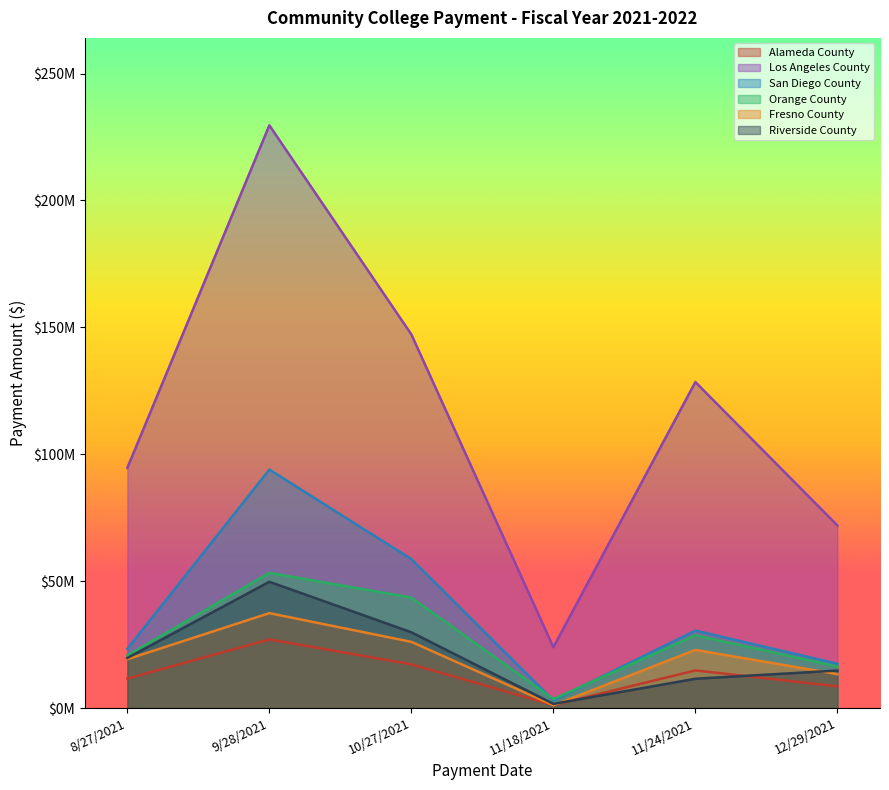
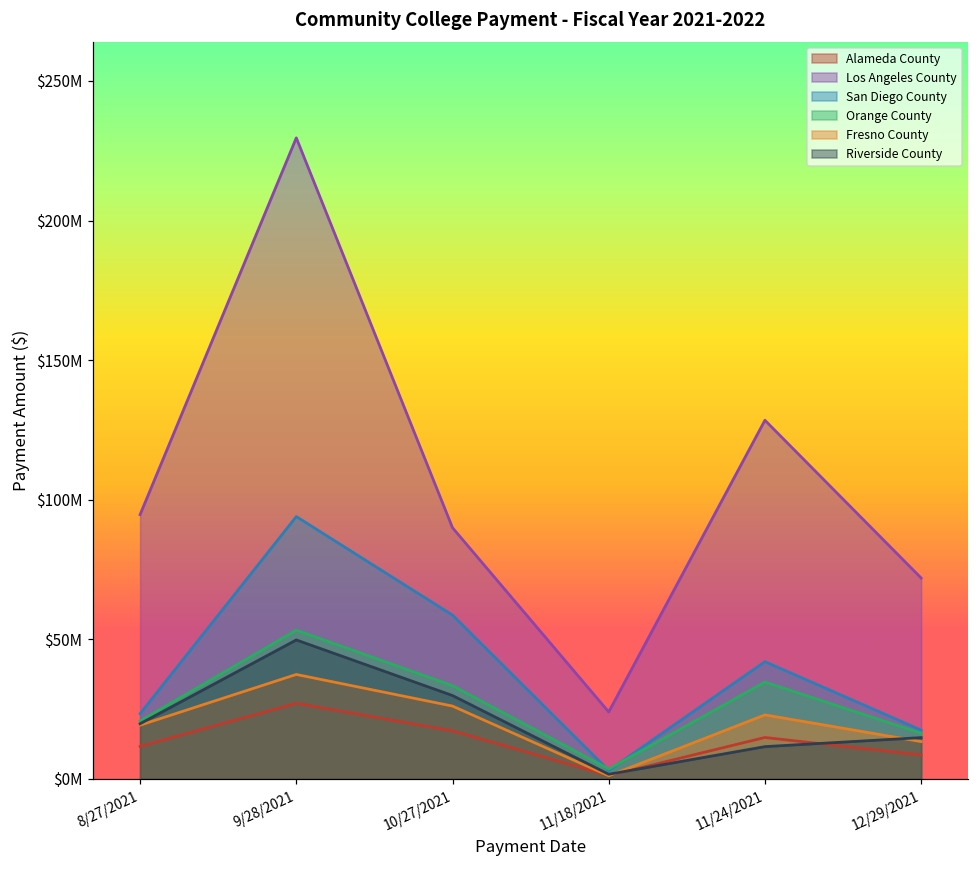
  {
    "Los Angeles County": {
      "8/27/2021": "$95000000",
      "9/28/2021": "$230000000",
-     "10/27/2021": "$147000000",
+     "10/27/2021": "$90000000",
      "11/18/2021": "$24000000",
      "11/24/2021": "$128000000",
      "12/29/2021": "$72000000"
    },
    "San Diego County": {
      "8/27/2021": "$23000000",
      "9/28/2021": "$94000000",
      "10/27/2021": "$59000000",
-     "11/24/2021": "$31000000",
+     "11/24/2021": "$42000000",
      "12/29/2021": "$17000000"
    },
    "Orange County": {
      "9/28/2021": "$53000000",
-     "10/27/2021": "$44000000",
-     "11/24/2021": "$29000000",
+     "10/27/2021": "$33000000",
+     "11/24/2021": "$35000000",
      "12/29/2021": "$16000000"
    },
    "Riverside County": {
      "9/28/2021": "$50000000",
      "10/27/2021": "$30000000",
      "11/24/2021": "$12000000",
      "12/29/2021": "$15000000"
    }
  }
